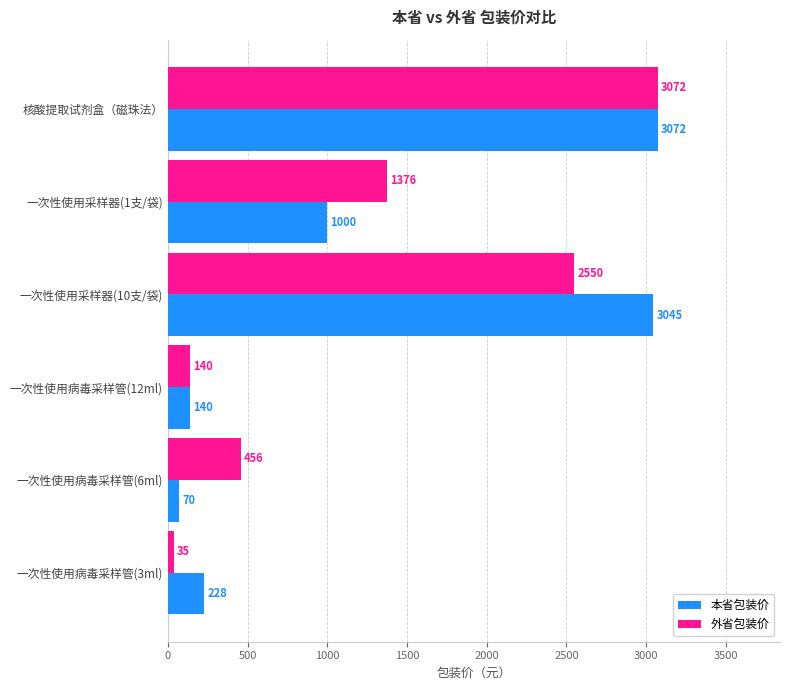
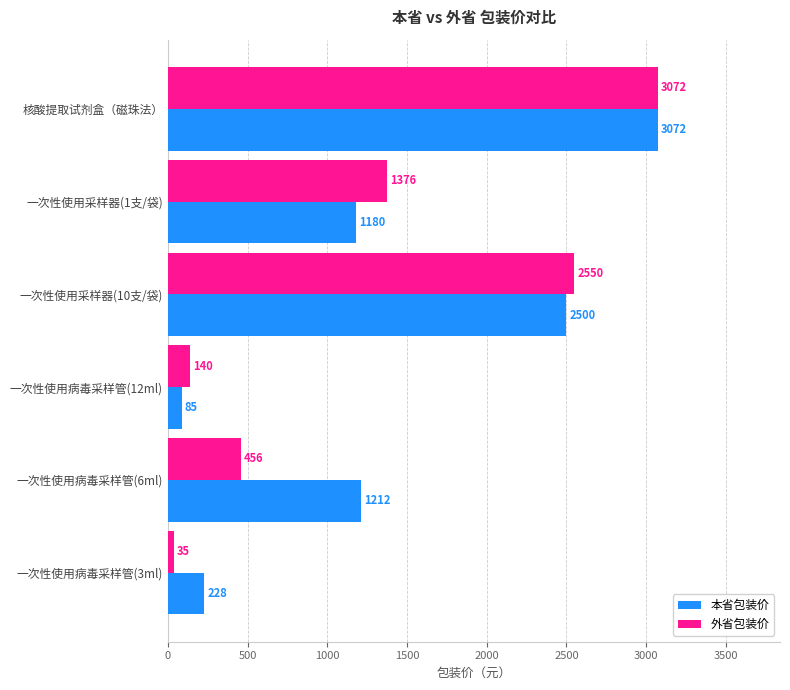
  {
    "本省包装价": {
      "核酸提取试剂盒（磁珠法）": 3072,
-     "一次性使用采样器(1支/袋)": 1000,
-     "一次性使用采样器(10支/袋)": 3045,
-     "一次性使用病毒采样管(12ml)": 140,
-     "一次性使用病毒采样管(6ml)": 70,
+     "一次性使用采样器(1支/袋)": 1180,
+     "一次性使用采样器(10支/袋)": 2500,
+     "一次性使用病毒采样管(12ml)": 85,
+     "一次性使用病毒采样管(6ml)": 1212,
      "一次性使用病毒采样管(3ml)": 228
    },
    "外省包装价": {
      "核酸提取试剂盒（磁珠法）": 3072,
      "一次性使用采样器(1支/袋)": 1376,
      "一次性使用采样器(10支/袋)": 2550,
      "一次性使用病毒采样管(12ml)": 140,
      "一次性使用病毒采样管(6ml)": 456,
      "一次性使用病毒采样管(3ml)": 35
    }
  }
